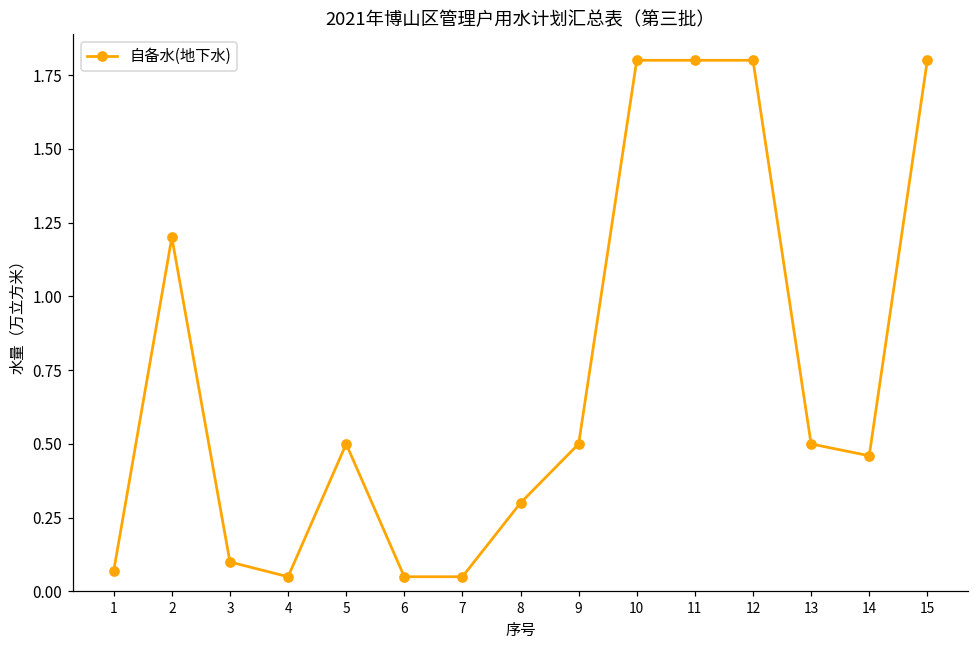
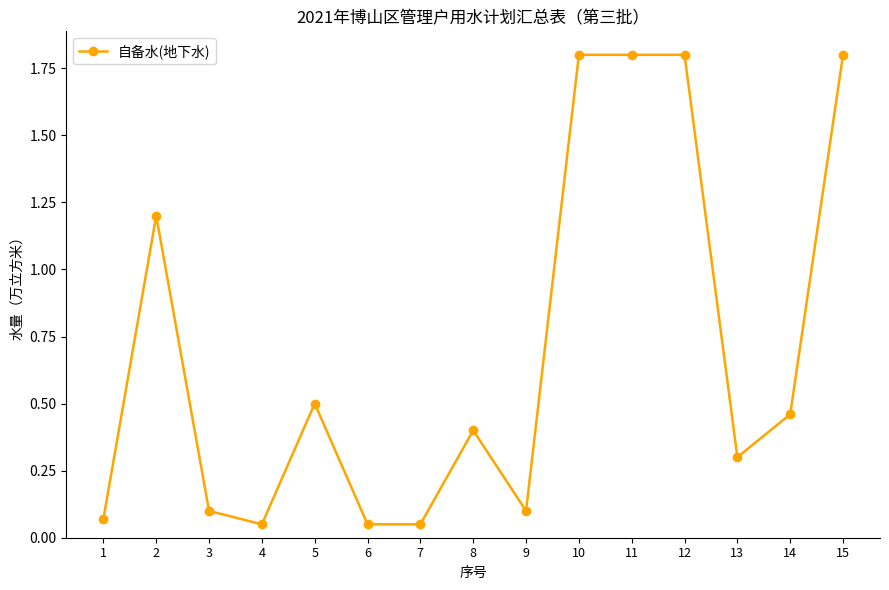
  {
    "1": 0.07,
    "2": 1.2,
    "3": 0.1,
    "4": 0.05,
    "5": 0.5,
    "6": 0.05,
    "7": 0.05,
-   "8": 0.3,
-   "9": 0.5,
+   "8": 0.4,
+   "9": 0.1,
    "10": 1.8,
    "11": 1.8,
    "12": 1.8,
-   "13": 0.5,
+   "13": 0.3,
    "14": 0.46,
    "15": 1.8
  }
